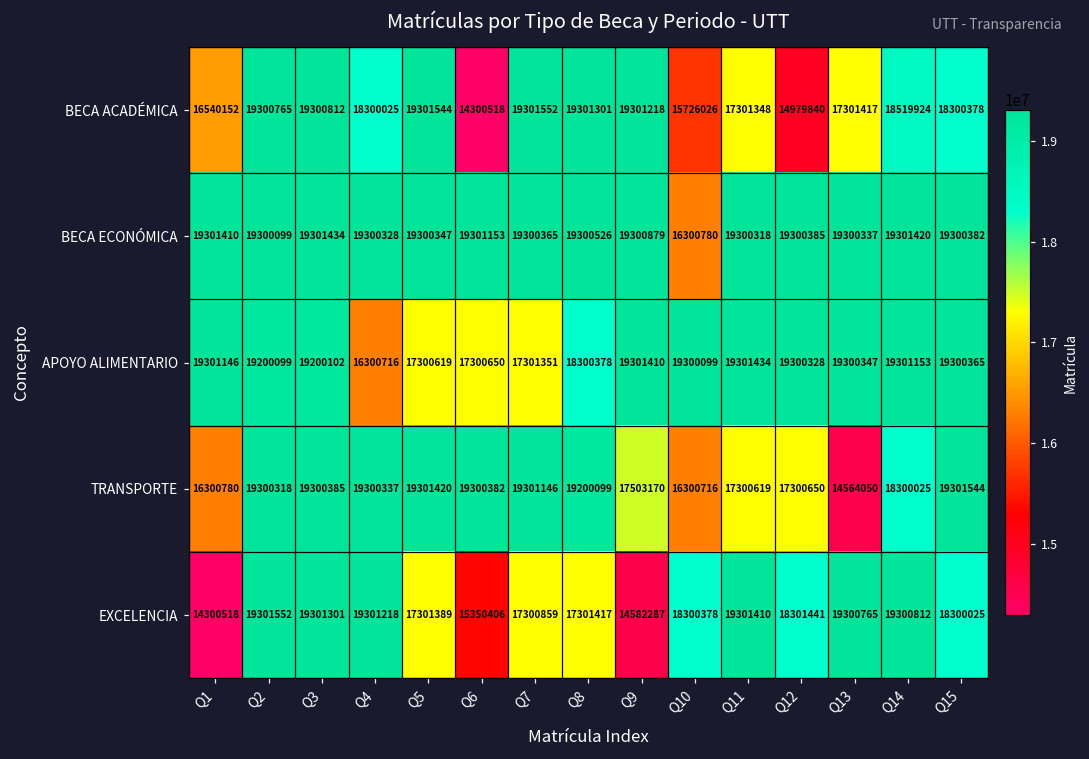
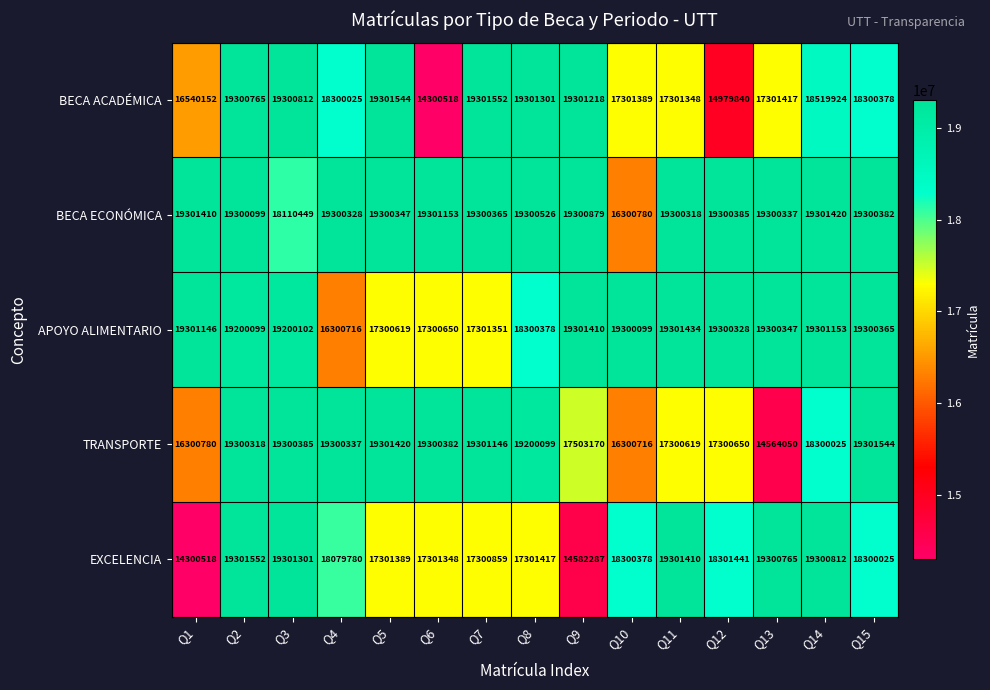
  {
    "BECA ACADÉMICA": {
      "Q1": 16540152,
      "Q2": 19300765,
      "Q3": 19300812,
      "Q4": 18300025,
      "Q5": 19301544,
      "Q6": 14300518,
      "Q7": 19301552,
      "Q8": 19301301,
      "Q9": 19301218,
-     "Q10": 15726026,
+     "Q10": 17301389,
      "Q11": 17301348,
      "Q12": 14979840,
      "Q13": 17301417,
      "Q14": 18519924,
      "Q15": 18300378
    },
    "BECA ECONÓMICA": {
      "Q1": 19301410,
      "Q2": 19300099,
-     "Q3": 19301434,
+     "Q3": 18110449,
      "Q4": 19300328,
      "Q5": 19300347,
      "Q6": 19301153,
      "Q7": 19300365,
      "Q8": 19300526,
      "Q9": 19300879,
      "Q10": 16300780,
      "Q11": 19300318,
      "Q12": 19300385,
      "Q13": 19300337,
      "Q14": 19301420,
      "Q15": 19300382
    },
    "APOYO ALIMENTARIO": {
      "Q1": 19301146,
      "Q2": 19200099,
      "Q3": 19200102,
      "Q4": 16300716,
      "Q5": 17300619,
      "Q6": 17300650,
      "Q7": 17301351,
      "Q8": 18300378,
      "Q9": 19301410,
      "Q10": 19300099,
      "Q11": 19301434,
      "Q12": 19300328,
      "Q13": 19300347,
      "Q14": 19301153,
      "Q15": 19300365
    },
    "TRANSPORTE": {
      "Q1": 16300780,
      "Q2": 19300318,
      "Q3": 19300385,
      "Q4": 19300337,
      "Q5": 19301420,
      "Q6": 19300382,
      "Q7": 19301146,
      "Q8": 19200099,
      "Q9": 17503170,
      "Q10": 16300716,
      "Q11": 17300619,
      "Q12": 17300650,
      "Q13": 14564050,
      "Q14": 18300025,
      "Q15": 19301544
    },
    "EXCELENCIA": {
      "Q1": 14300518,
      "Q2": 19301552,
      "Q3": 19301301,
-     "Q4": 19301218,
+     "Q4": 18079780,
      "Q5": 17301389,
-     "Q6": 15350406,
+     "Q6": 17301348,
      "Q7": 17300859,
      "Q8": 17301417,
      "Q9": 14582287,
      "Q10": 18300378,
      "Q11": 19301410,
      "Q12": 18301441,
      "Q13": 19300765,
      "Q14": 19300812,
      "Q15": 18300025
    }
  }
